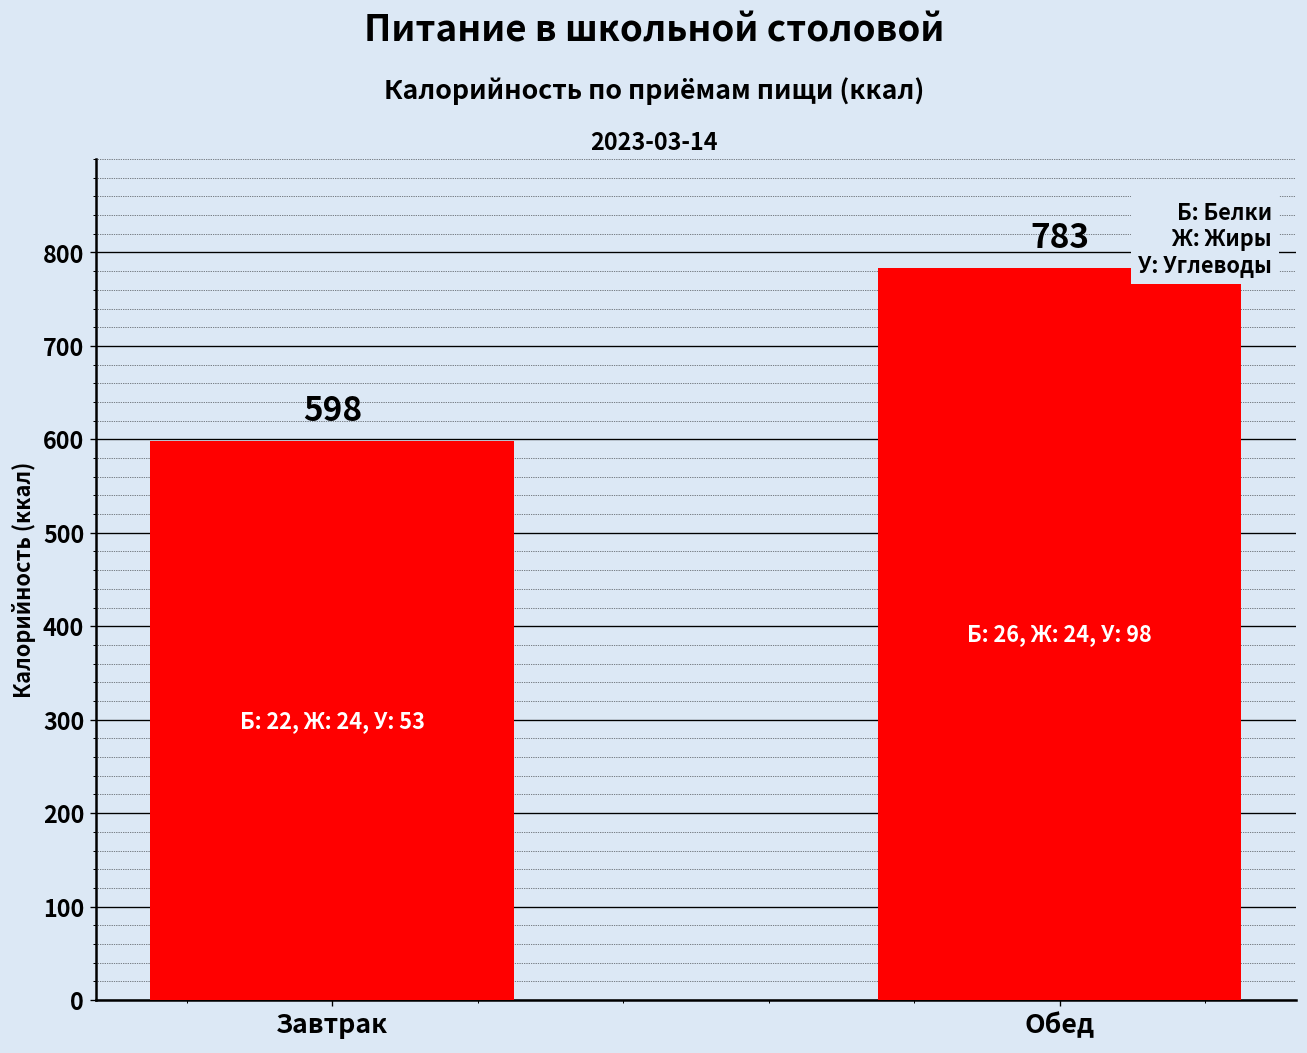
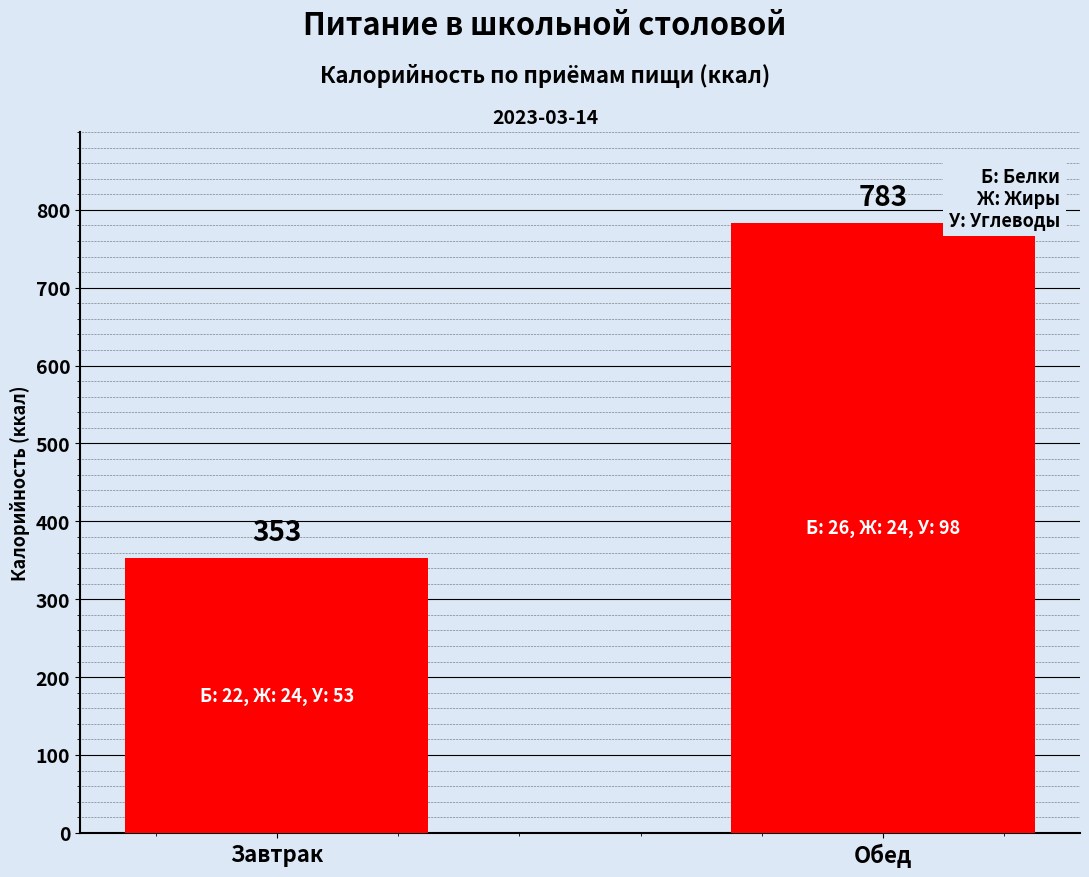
  {
-   "Завтрак": 598,
+   "Завтрак": 353,
    "Обед": 783
  }
